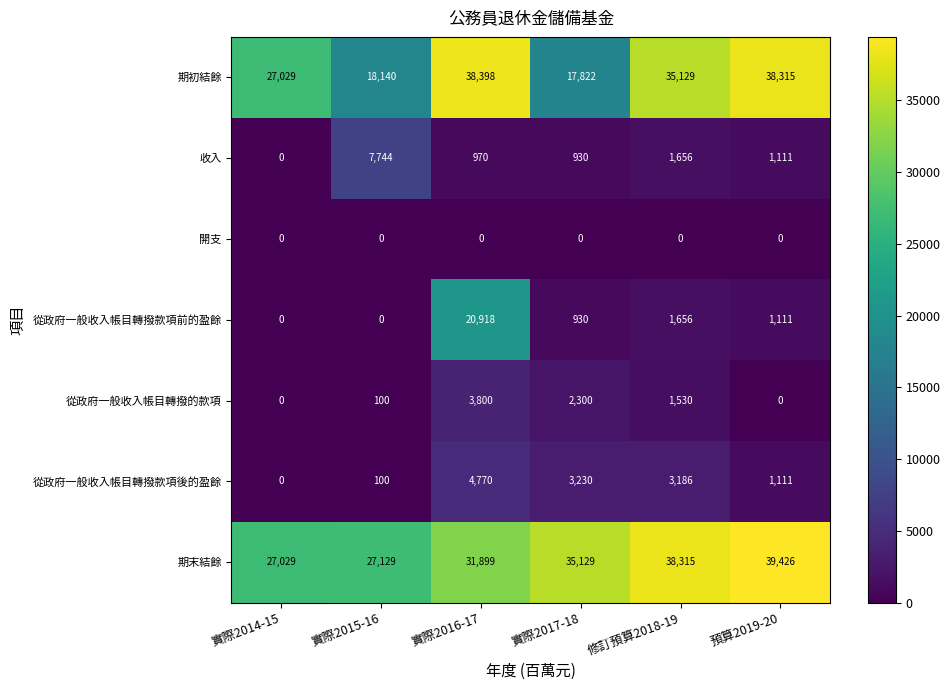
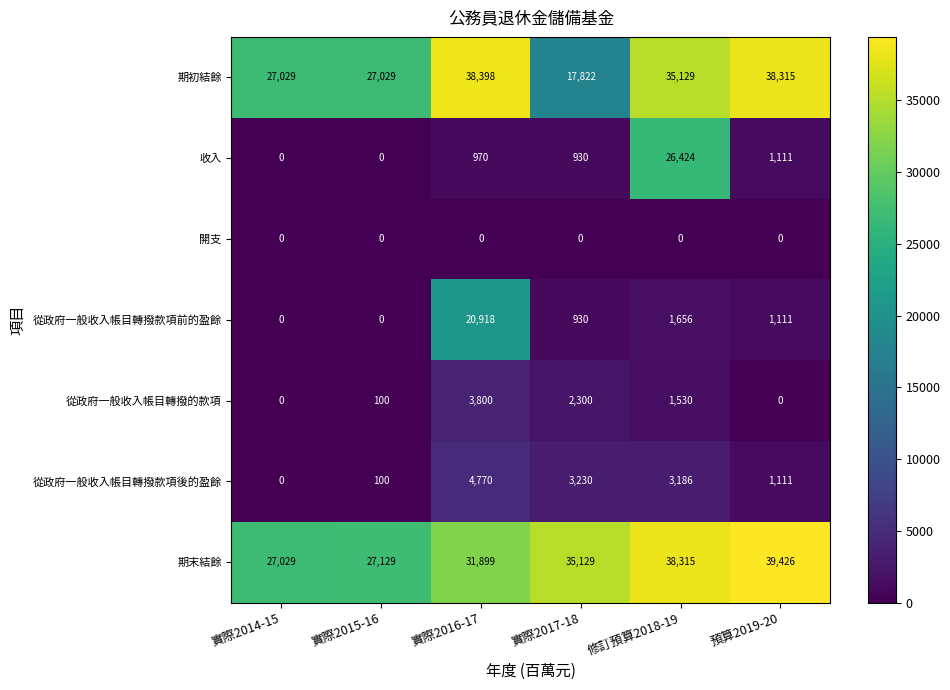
  {
    "期初結餘": {
      "實際2014-15": "27,029",
-     "實際2015-16": "18,140",
+     "實際2015-16": "27,029",
      "實際2016-17": "38,398",
      "實際2017-18": "17,822",
      "修訂預算2018-19": "35,129",
      "預算2019-20": "38,315"
    },
    "收入": {
      "實際2014-15": "0",
-     "實際2015-16": "7,744",
+     "實際2015-16": "0",
      "實際2016-17": "970",
      "實際2017-18": "930",
-     "修訂預算2018-19": "1,656",
+     "修訂預算2018-19": "26,424",
      "預算2019-20": "1,111"
    },
    "開支": {
      "實際2014-15": "0",
      "實際2015-16": "0",
      "實際2016-17": "0",
      "實際2017-18": "0",
      "修訂預算2018-19": "0",
      "預算2019-20": "0"
    },
    "從政府一般收入帳目轉撥款項前的盈餘": {
      "實際2014-15": "0",
      "實際2015-16": "0",
      "實際2016-17": "20,918",
      "實際2017-18": "930",
      "修訂預算2018-19": "1,656",
      "預算2019-20": "1,111"
    },
    "從政府一般收入帳目轉撥的款項": {
      "實際2014-15": "0",
      "實際2015-16": "100",
      "實際2016-17": "3,800",
      "實際2017-18": "2,300",
      "修訂預算2018-19": "1,530",
      "預算2019-20": "0"
    },
    "從政府一般收入帳目轉撥款項後的盈餘": {
      "實際2014-15": "0",
      "實際2015-16": "100",
      "實際2016-17": "4,770",
      "實際2017-18": "3,230",
      "修訂預算2018-19": "3,186",
      "預算2019-20": "1,111"
    },
    "期末結餘": {
      "實際2014-15": "27,029",
      "實際2015-16": "27,129",
      "實際2016-17": "31,899",
      "實際2017-18": "35,129",
      "修訂預算2018-19": "38,315",
      "預算2019-20": "39,426"
    }
  }
